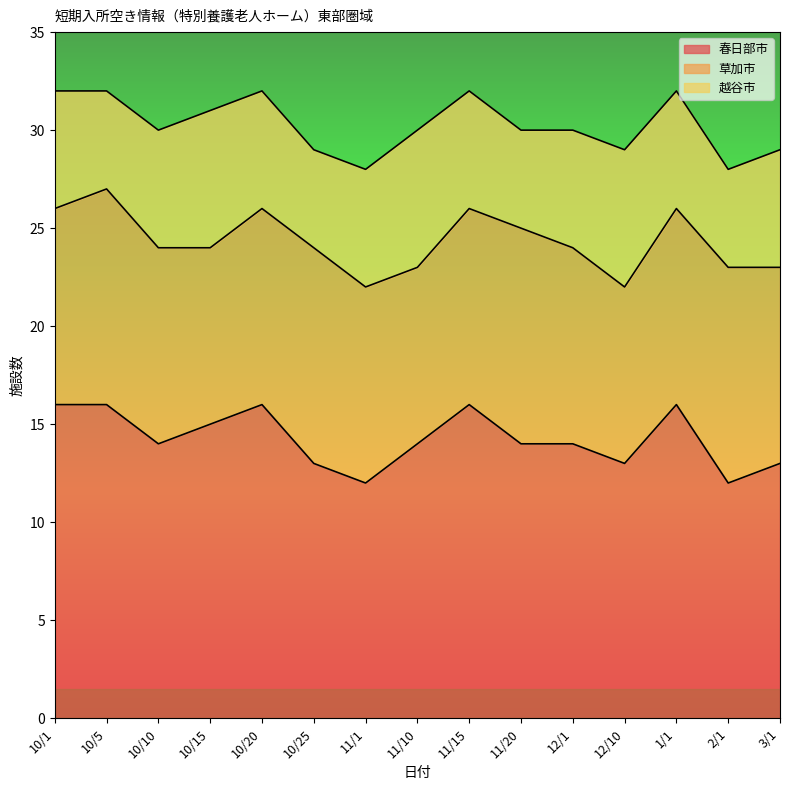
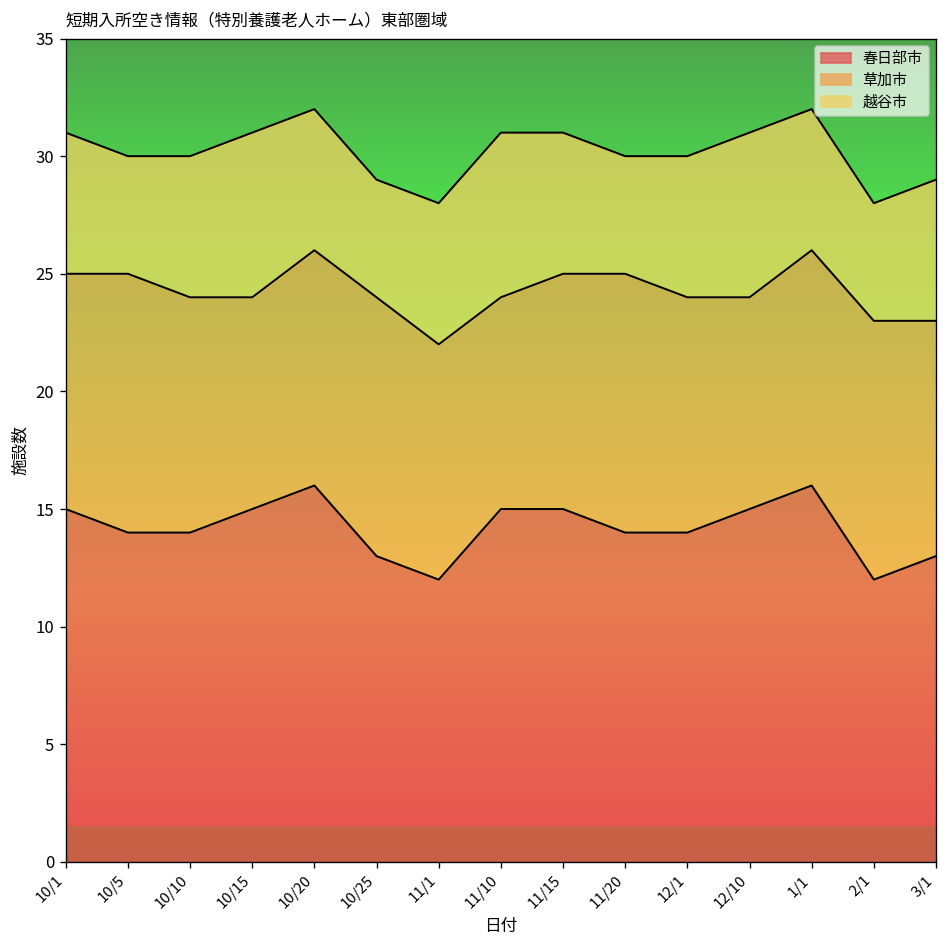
  {
    "春日部市": {
-     "10/1": 16,
-     "10/5": 16,
+     "10/1": 15,
+     "10/5": 14,
      "10/10": 14,
      "10/15": 15,
      "10/20": 16,
      "10/25": 13,
      "11/1": 12,
-     "11/10": 14,
-     "11/15": 16,
+     "11/10": 15,
+     "11/15": 15,
      "11/20": 14,
      "12/1": 14,
-     "12/10": 13,
+     "12/10": 15,
      "1/1": 16,
      "2/1": 12,
      "3/1": 13
    }
  }
